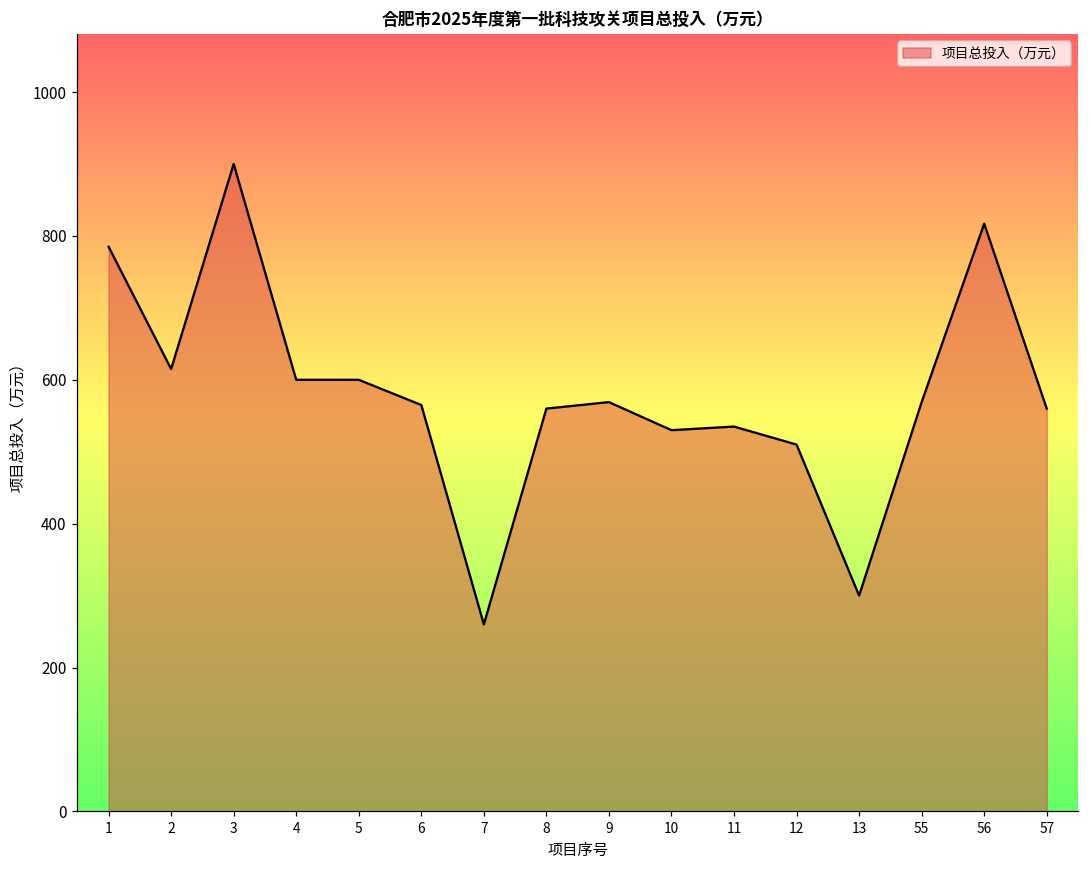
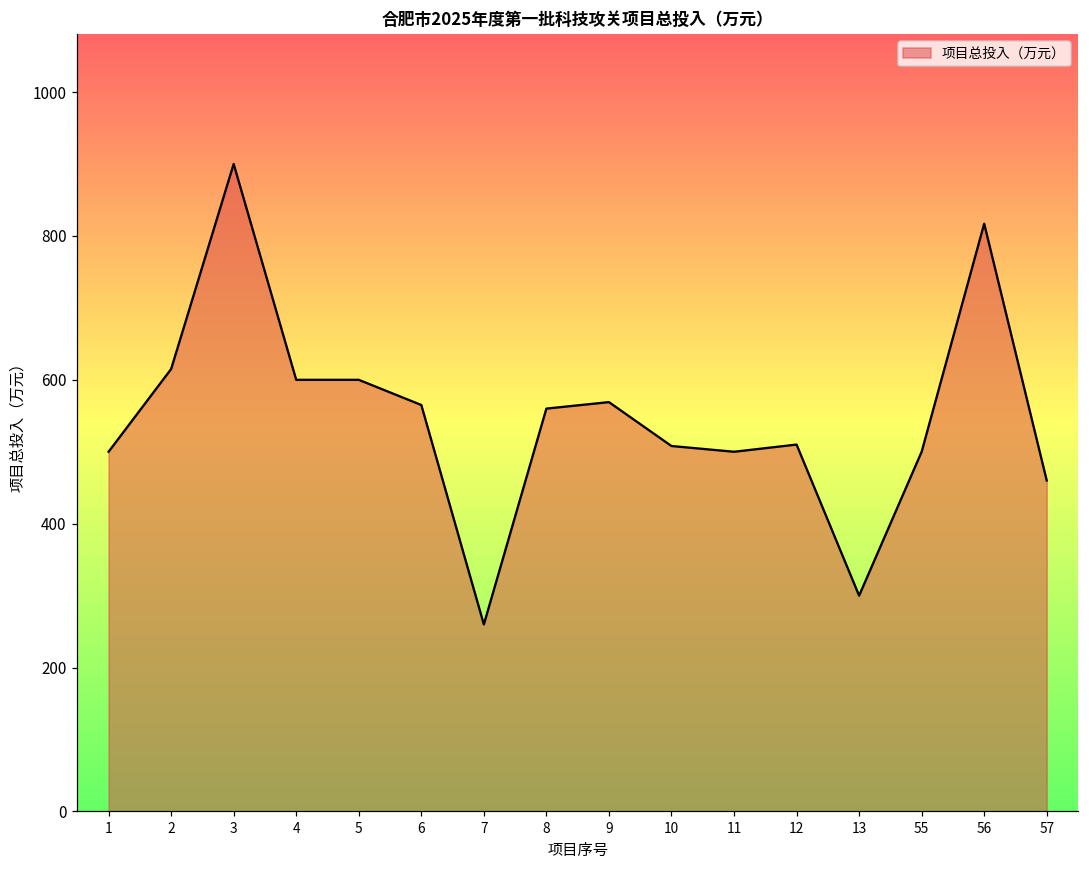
  {
-   "1": 790,
+   "1": 500,
    "2": 620,
    "3": 900,
    "4": 600,
    "5": 600,
    "6": 570,
    "7": 260,
    "8": 560,
    "9": 570,
-   "10": 530,
-   "11": 540,
+   "10": 510,
+   "11": 500,
    "12": 510,
    "13": 300,
-   "55": 570,
+   "55": 500,
    "56": 820,
-   "57": 560
+   "57": 460
  }
